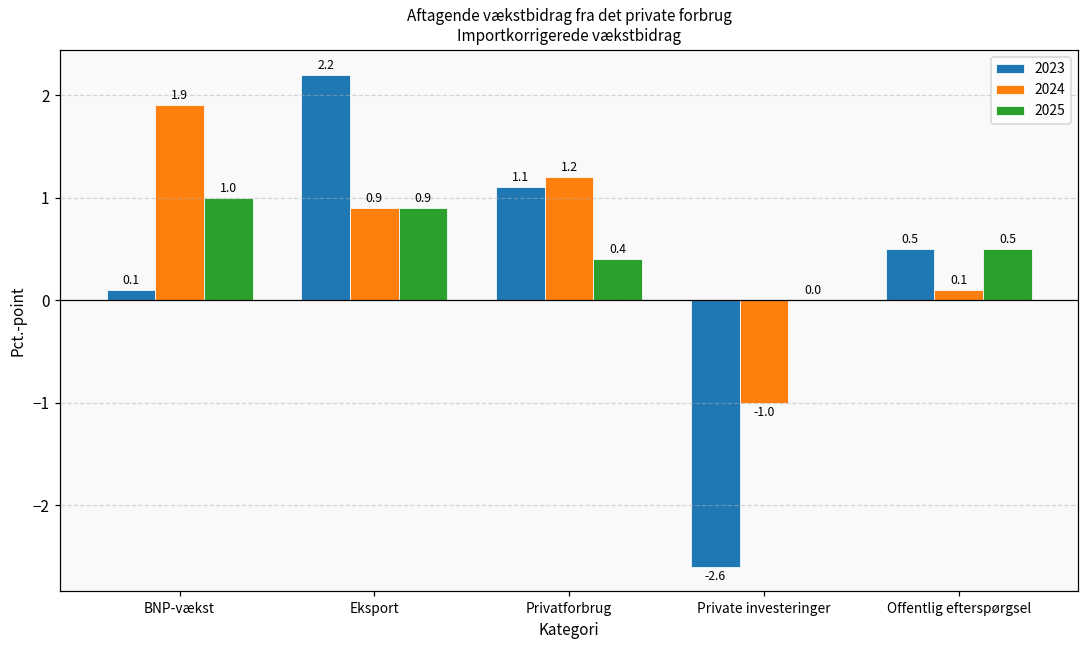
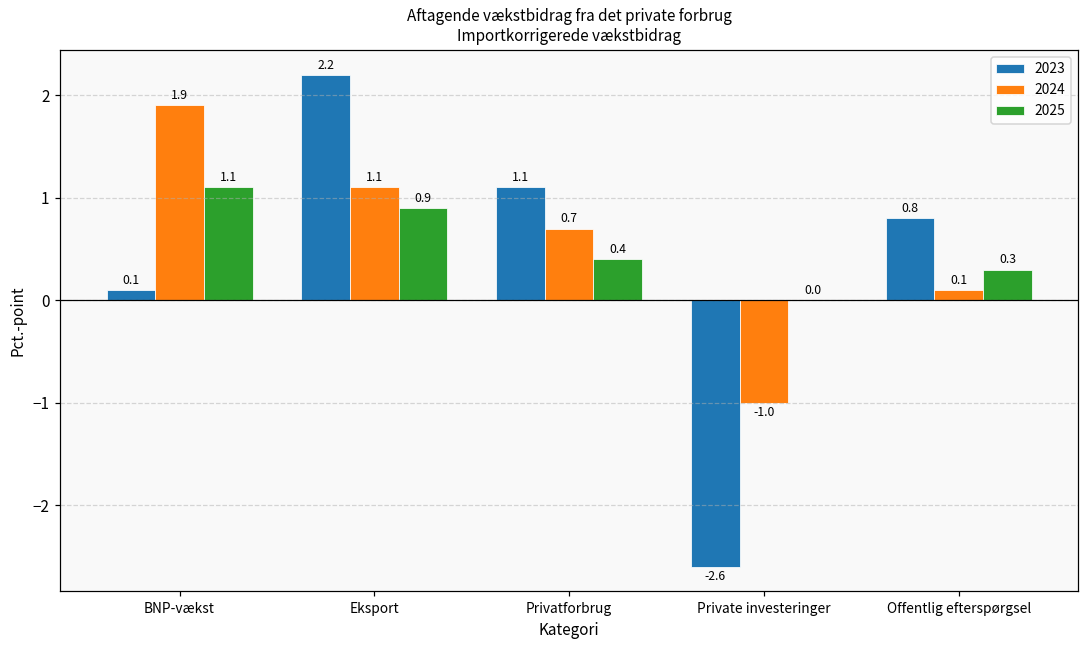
  {
    "2023": {
      "BNP-vækst": 0.1,
      "Eksport": 2.2,
      "Privatforbrug": 1.1,
      "Private investeringer": -2.6,
-     "Offentlig efterspørgsel": 0.5
+     "Offentlig efterspørgsel": 0.8
    },
    "2024": {
      "BNP-vækst": 1.9,
-     "Eksport": 0.9,
-     "Privatforbrug": 1.2,
+     "Eksport": 1.1,
+     "Privatforbrug": 0.7,
      "Private investeringer": -1.0,
      "Offentlig efterspørgsel": 0.1
    },
    "2025": {
-     "BNP-vækst": 1.0,
+     "BNP-vækst": 1.1,
      "Eksport": 0.9,
      "Privatforbrug": 0.4,
      "Private investeringer": 0.0,
-     "Offentlig efterspørgsel": 0.5
+     "Offentlig efterspørgsel": 0.3
    }
  }
